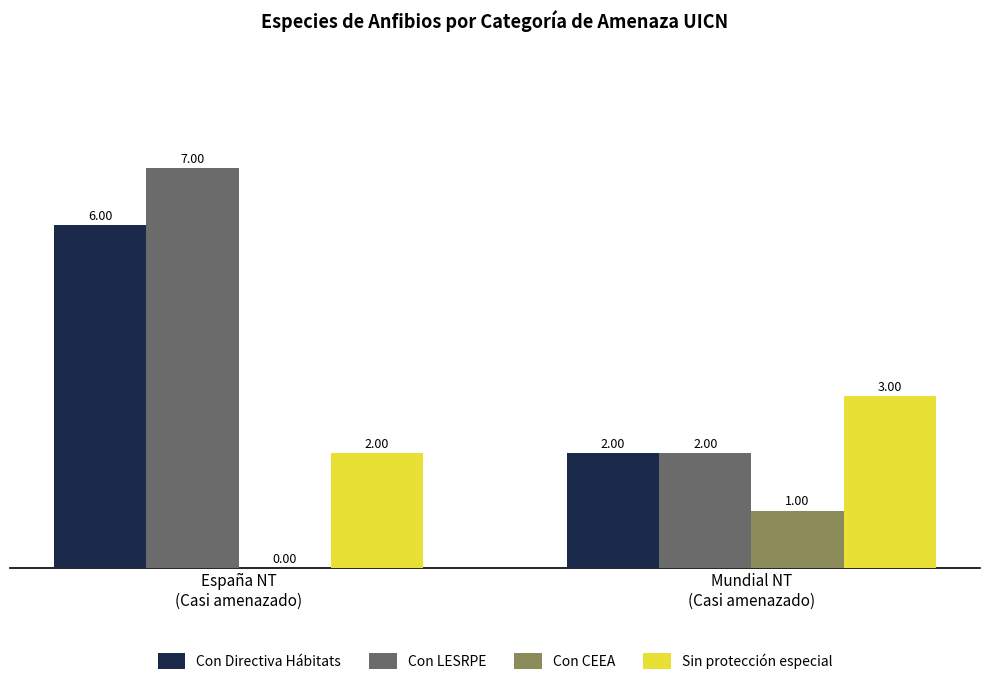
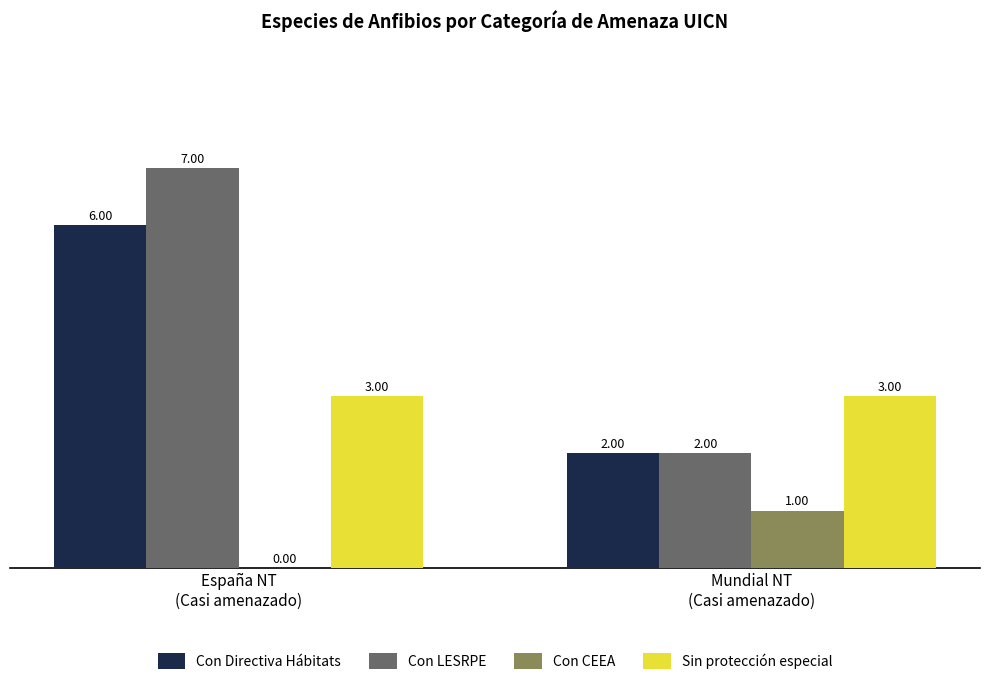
  {
    "Con Directiva Hábitats": {
      "España NT (Casi amenazado)": 6.00,
      "Mundial NT (Casi amenazado)": 2.00
    },
    "Sin protección especial": {
-     "España NT (Casi amenazado)": 2.00,
+     "España NT (Casi amenazado)": 3.00,
      "Mundial NT (Casi amenazado)": 3.00
    }
  }
